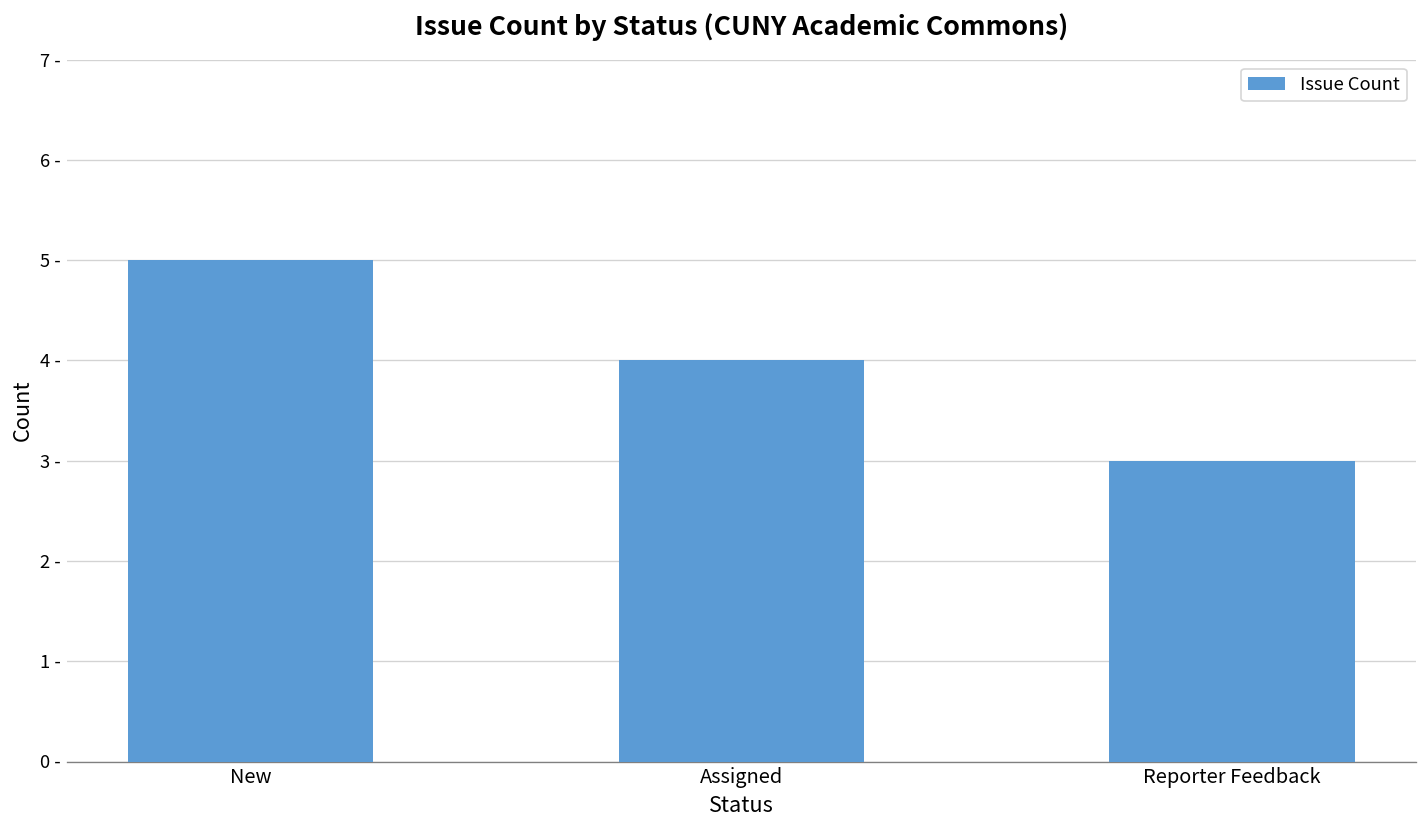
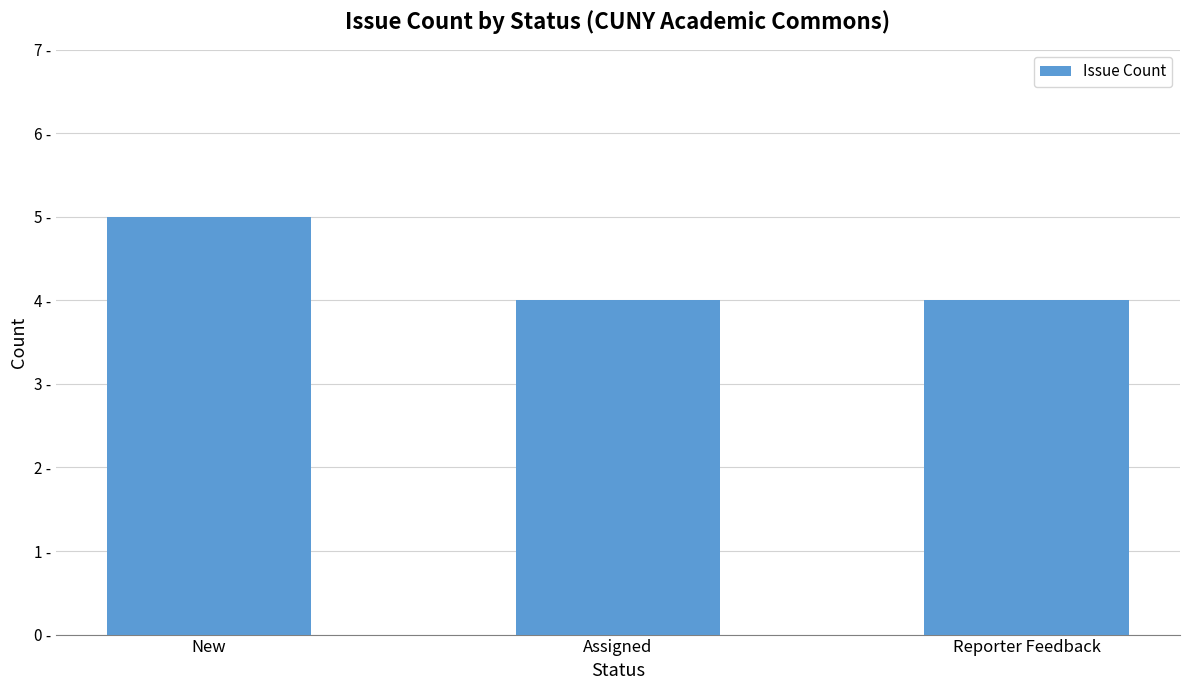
  {
    "New": "5 -",
    "Assigned": "4 -",
-   "Reporter Feedback": "3 -"
+   "Reporter Feedback": "4 -"
  }
